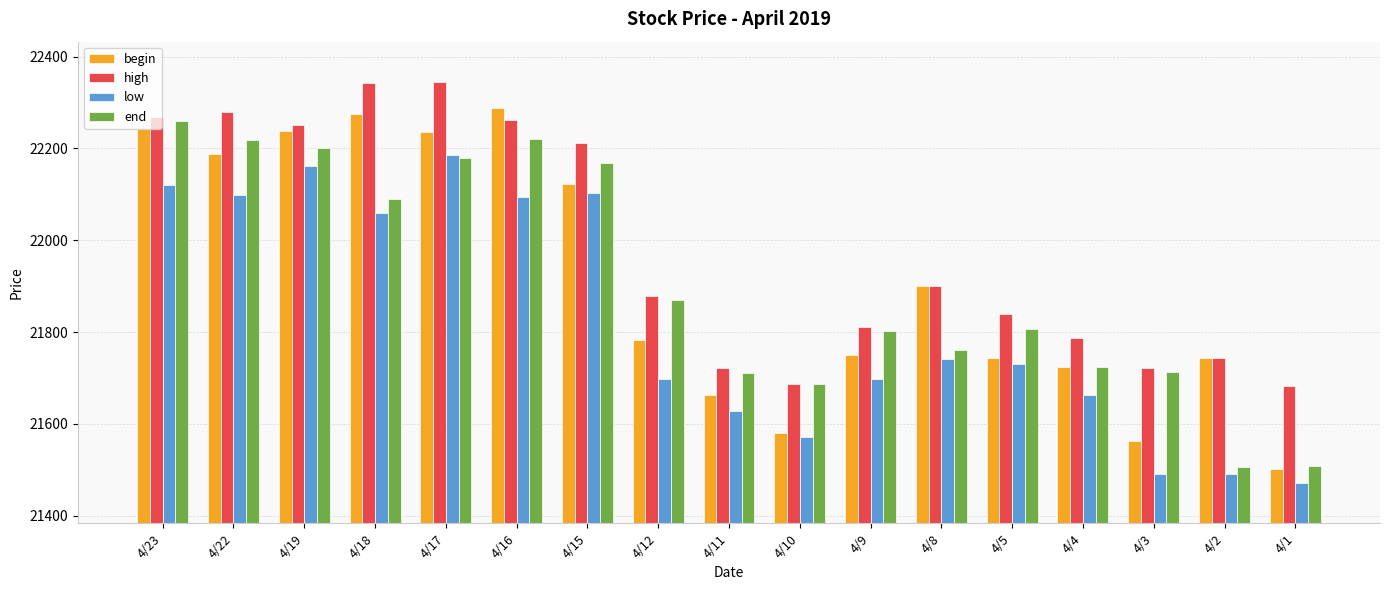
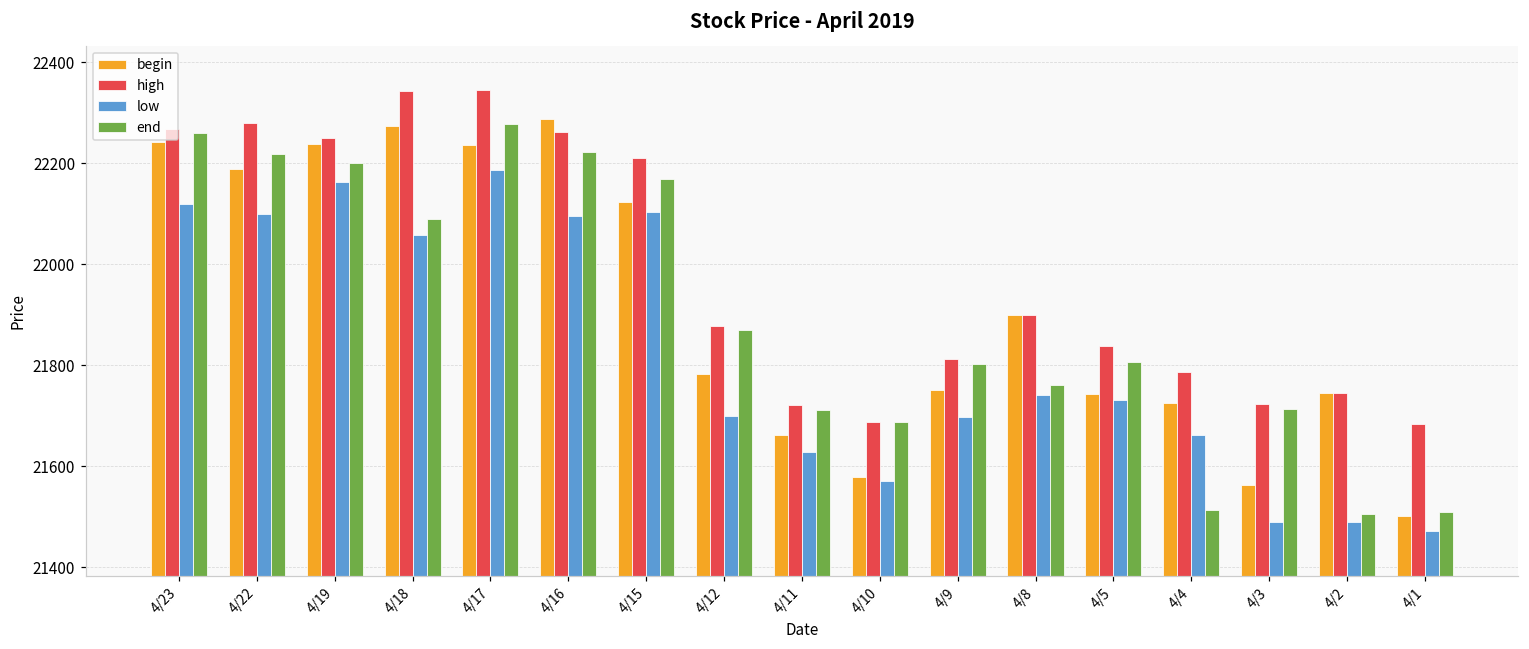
  {
    "begin": {
      "4/23": 22240,
      "4/22": 22190,
      "4/19": 22240,
      "4/18": 22270,
      "4/17": 22240,
      "4/16": 22290,
      "4/15": 22120,
      "4/12": 21780,
      "4/11": 21660,
      "4/10": 21580,
      "4/9": 21750,
      "4/8": 21900,
      "4/5": 21740,
      "4/4": 21720,
      "4/3": 21560,
      "4/2": 21740,
      "4/1": 21500
    },
    "high": {
      "4/22": 22280,
      "4/19": 22250,
      "4/18": 22340,
      "4/17": 22350,
      "4/16": 22260,
      "4/15": 22210,
      "4/12": 21880,
      "4/11": 21720,
      "4/10": 21690,
      "4/9": 21810,
      "4/8": 21900,
      "4/5": 21840,
      "4/4": 21790,
      "4/3": 21720,
      "4/2": 21740,
      "4/1": 21680
    },
    "low": {
      "4/23": 22120,
      "4/22": 22100,
      "4/19": 22160,
      "4/18": 22060,
      "4/17": 22190,
      "4/16": 22100,
      "4/15": 22100,
      "4/12": 21700,
      "4/11": 21630,
      "4/10": 21570,
      "4/9": 21700,
      "4/8": 21740,
      "4/5": 21730,
      "4/4": 21660,
      "4/3": 21490,
      "4/2": 21490,
      "4/1": 21470
    },
    "end": {
      "4/23": 22260,
      "4/22": 22220,
      "4/19": 22200,
      "4/18": 22090,
-     "4/17": 22180,
+     "4/17": 22280,
      "4/16": 22220,
      "4/15": 22170,
      "4/12": 21870,
      "4/11": 21710,
      "4/10": 21690,
      "4/9": 21800,
      "4/8": 21760,
      "4/5": 21810,
-     "4/4": 21720,
+     "4/4": 21510,
      "4/3": 21710,
      "4/2": 21510,
      "4/1": 21510
    }
  }
